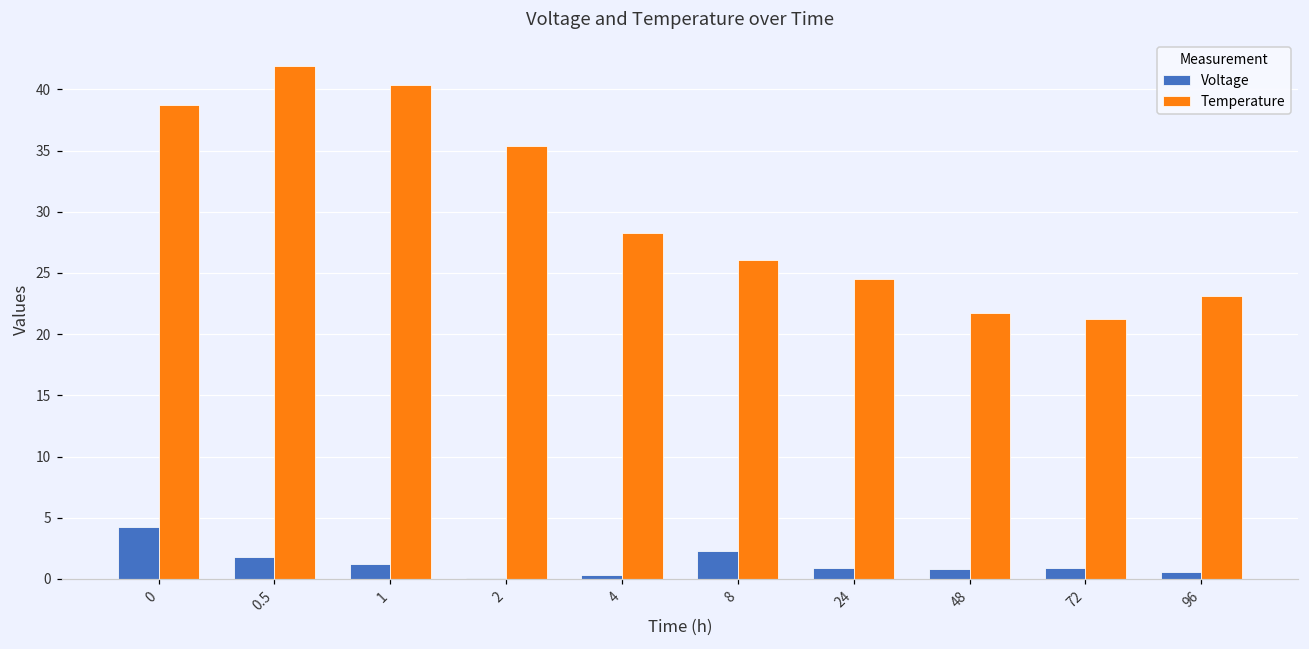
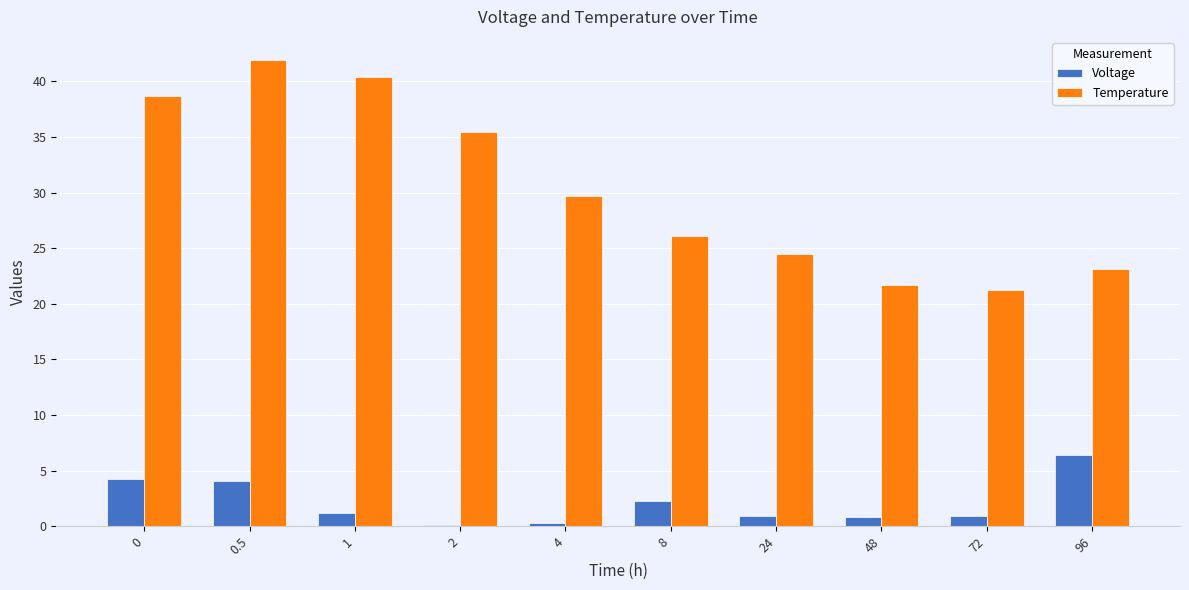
  {
    "Voltage": {
      "0": 4.2,
-     "0.5": 1.8,
+     "0.5": 4.1,
      "1": 1.2,
      "4": 0.3,
      "8": 2.3,
      "24": 0.9,
      "48": 0.8,
      "72": 0.9,
-     "96": 0.6
+     "96": 6.4
    },
    "Temperature": {
      "0": 38.7,
      "0.5": 41.9,
      "1": 40.4,
      "2": 35.4,
-     "4": 28.3,
+     "4": 29.7,
      "8": 26.1,
      "24": 24.5,
      "48": 21.7,
      "72": 21.2,
      "96": 23.1
    }
  }
